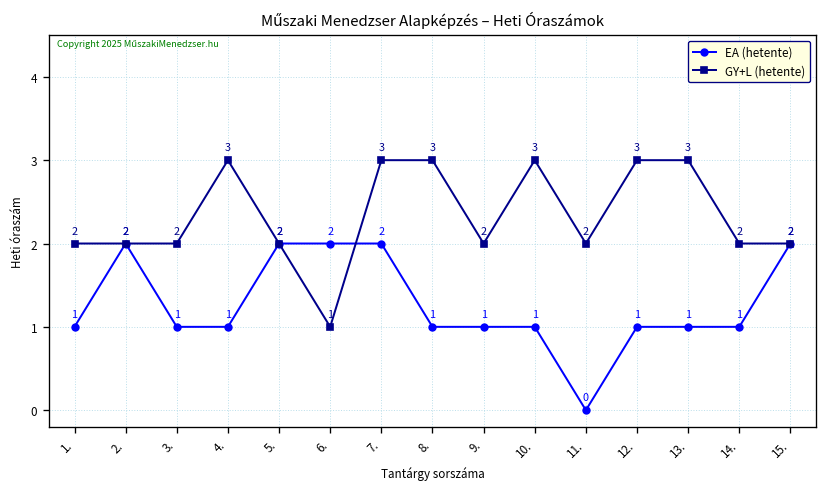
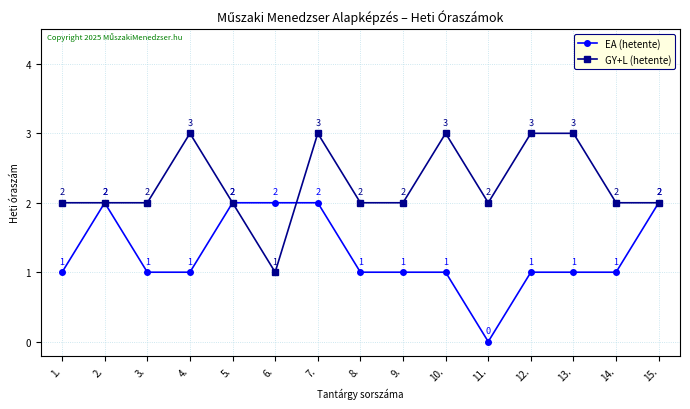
  {
    "EA (hetente)": {
      "1.": 1,
      "3.": 1,
      "4.": 1,
      "6.": 2,
      "7.": 2,
      "8.": 1,
      "9.": 1,
      "10.": 1,
      "11.": 0,
      "12.": 1,
      "13.": 1,
      "14.": 1
    },
    "GY+L (hetente)": {
      "1.": 2,
      "3.": 2,
      "4.": 3,
      "6.": 1,
      "7.": 3,
-     "8.": 3,
+     "8.": 2,
      "9.": 2,
      "10.": 3,
      "11.": 2,
      "12.": 3,
      "13.": 3,
      "14.": 2
    }
  }
